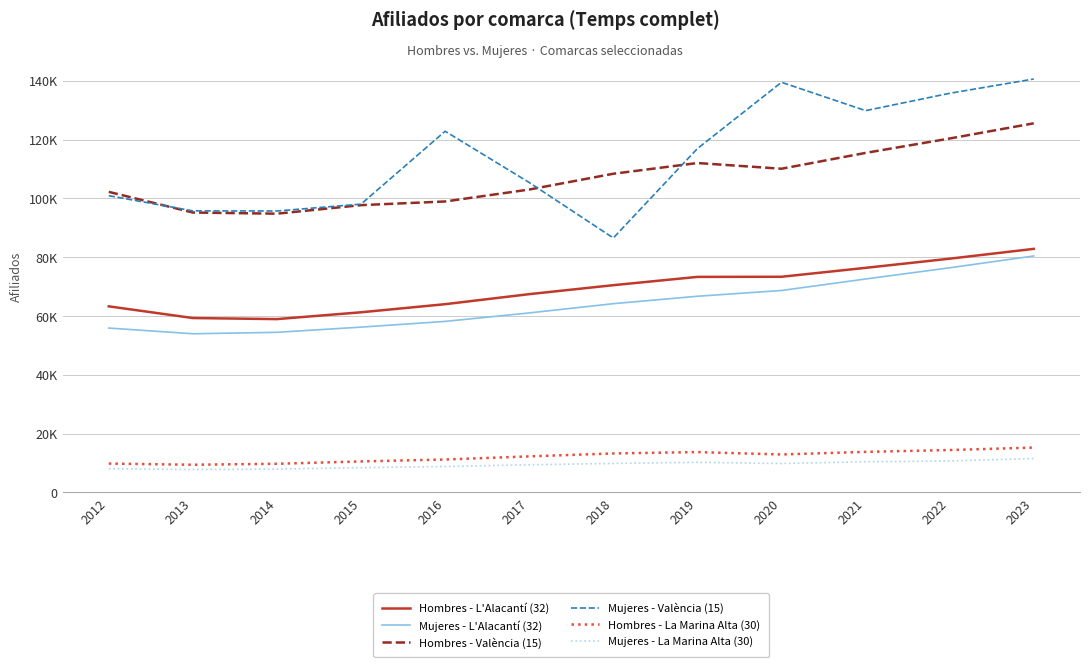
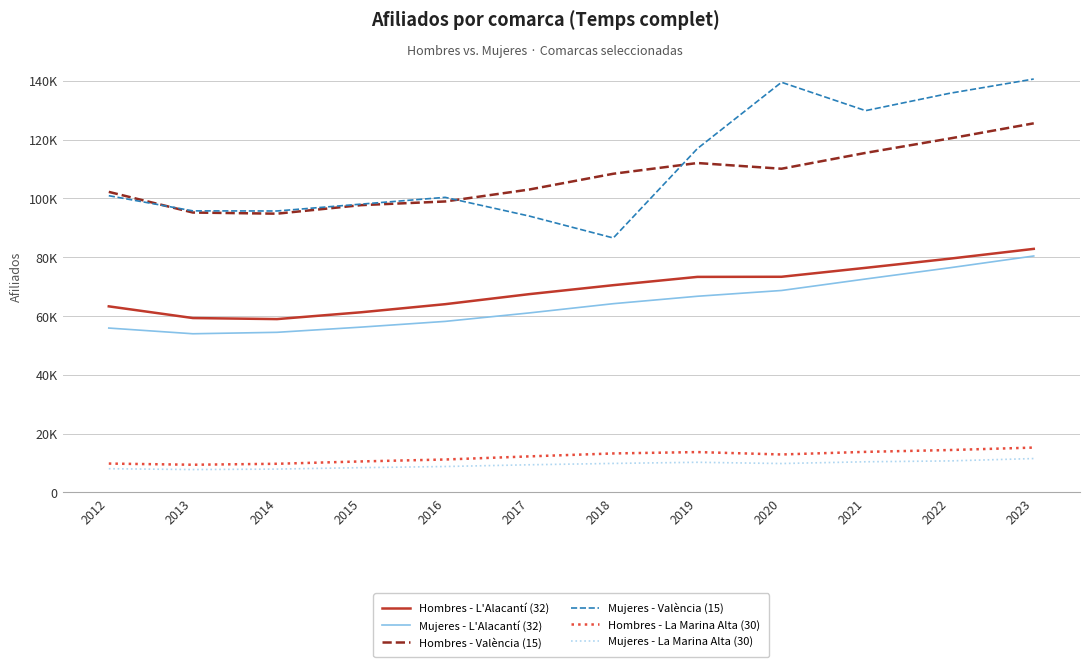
  {
    "Mujeres - València (15)": {
      "2012": 101000,
      "2014": 96000,
-     "2016": 123000,
-     "2017": 105000,
+     "2016": 100000,
+     "2017": 94000,
      "2018": 87000,
      "2019": 117000,
      "2020": 140000,
      "2021": 130000,
      "2022": 136000,
      "2023": 141000
    }
  }
